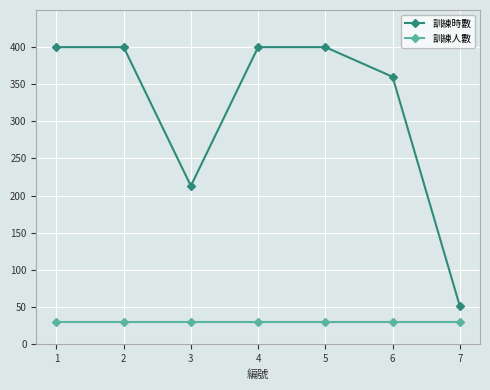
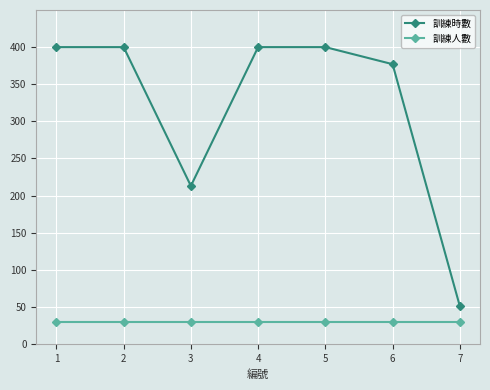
  {
    "訓練時數": {
      "1": 400,
      "2": 400,
      "3": 210,
      "4": 400,
      "5": 400,
-     "6": 360,
+     "6": 380,
      "7": 50
    },
    "訓練人數": {
      "1": 30,
      "2": 30,
      "3": 30,
      "4": 30,
      "5": 30,
      "6": 30,
      "7": 30
    }
  }
